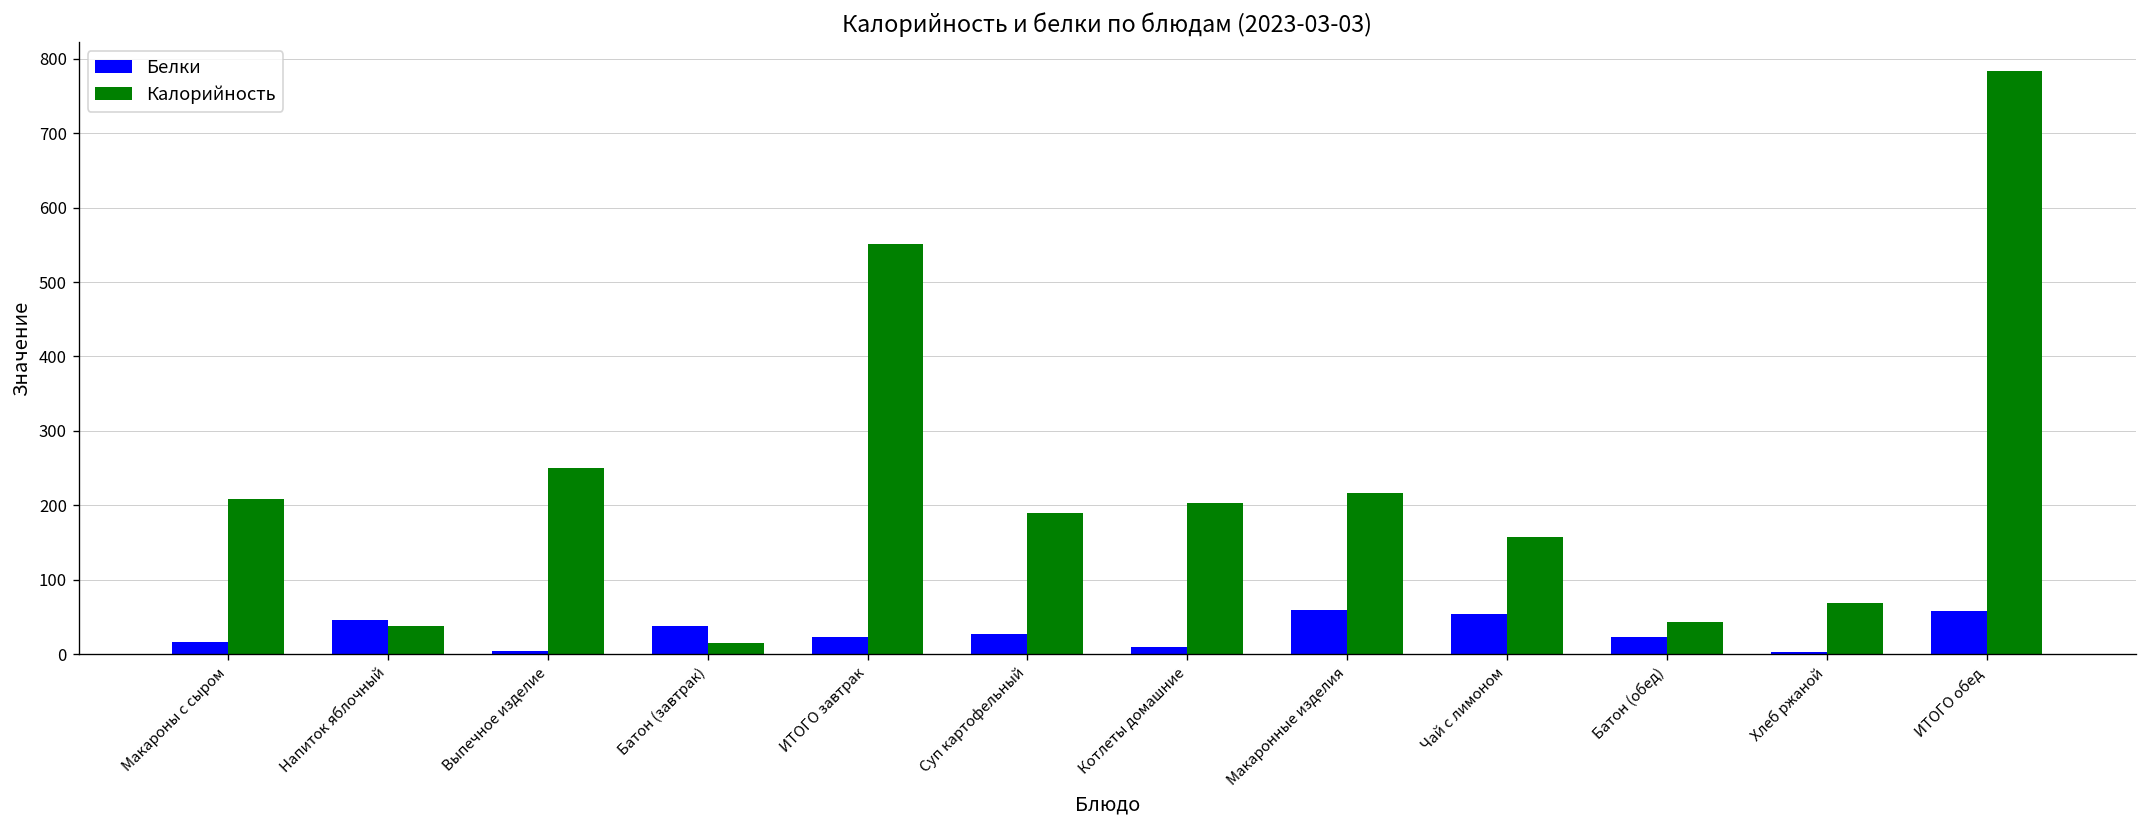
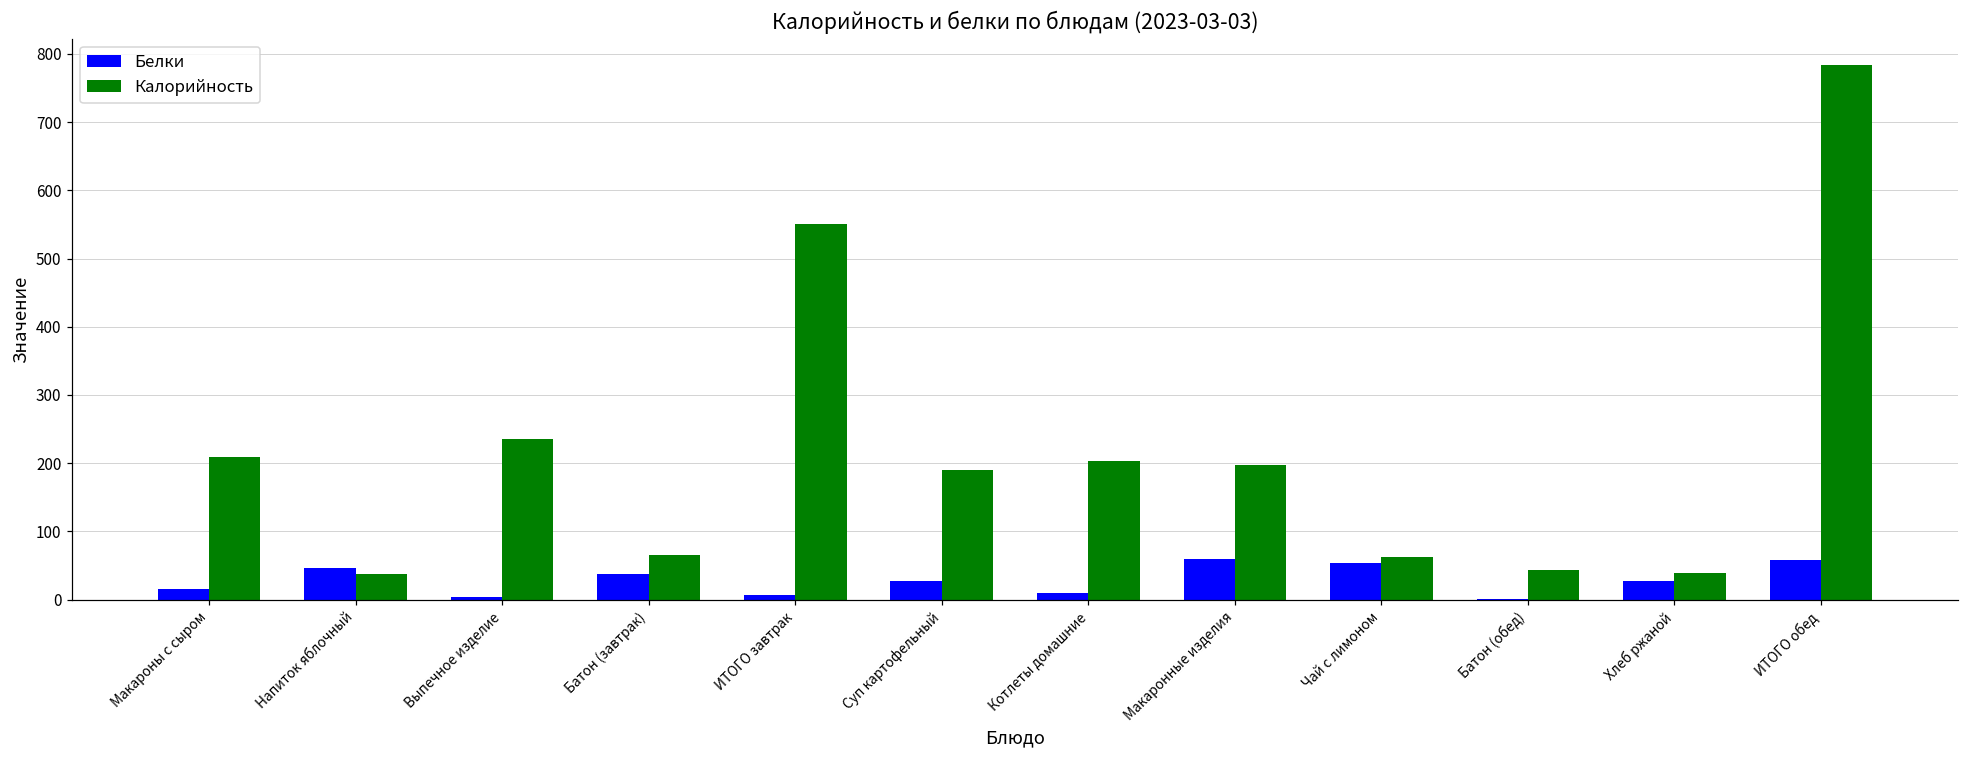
  {
    "Белки": {
      "Макароны с сыром": 20,
      "Напиток яблочный": 50,
      "Выпечное изделие": 0,
      "Батон (завтрак)": 40,
-     "ИТОГО завтрак": 20,
+     "ИТОГО завтрак": 10,
      "Суп картофельный": 30,
      "Котлеты домашние": 10,
      "Макаронные изделия": 60,
      "Чай с лимоном": 50,
-     "Батон (обед)": 20,
-     "Хлеб ржаной": 0,
+     "Батон (обед)": 0,
+     "Хлеб ржаной": 30,
      "ИТОГО обед": 60
    },
    "Калорийность": {
      "Макароны с сыром": 210,
      "Напиток яблочный": 40,
-     "Выпечное изделие": 250,
-     "Батон (завтрак)": 10,
+     "Выпечное изделие": 240,
+     "Батон (завтрак)": 70,
      "ИТОГО завтрак": 550,
      "Суп картофельный": 190,
      "Котлеты домашние": 200,
-     "Макаронные изделия": 220,
-     "Чай с лимоном": 160,
+     "Макаронные изделия": 200,
+     "Чай с лимоном": 60,
      "Батон (обед)": 40,
-     "Хлеб ржаной": 70,
+     "Хлеб ржаной": 40,
      "ИТОГО обед": 780
    }
  }
